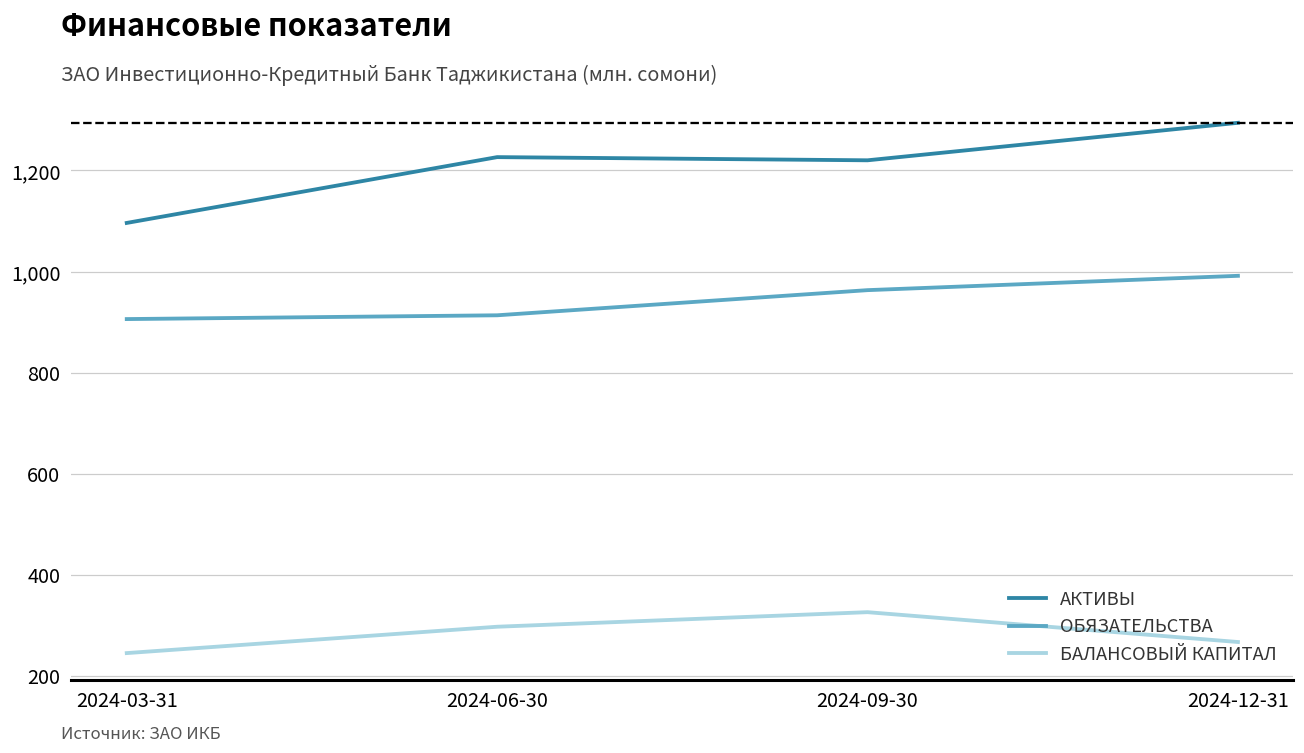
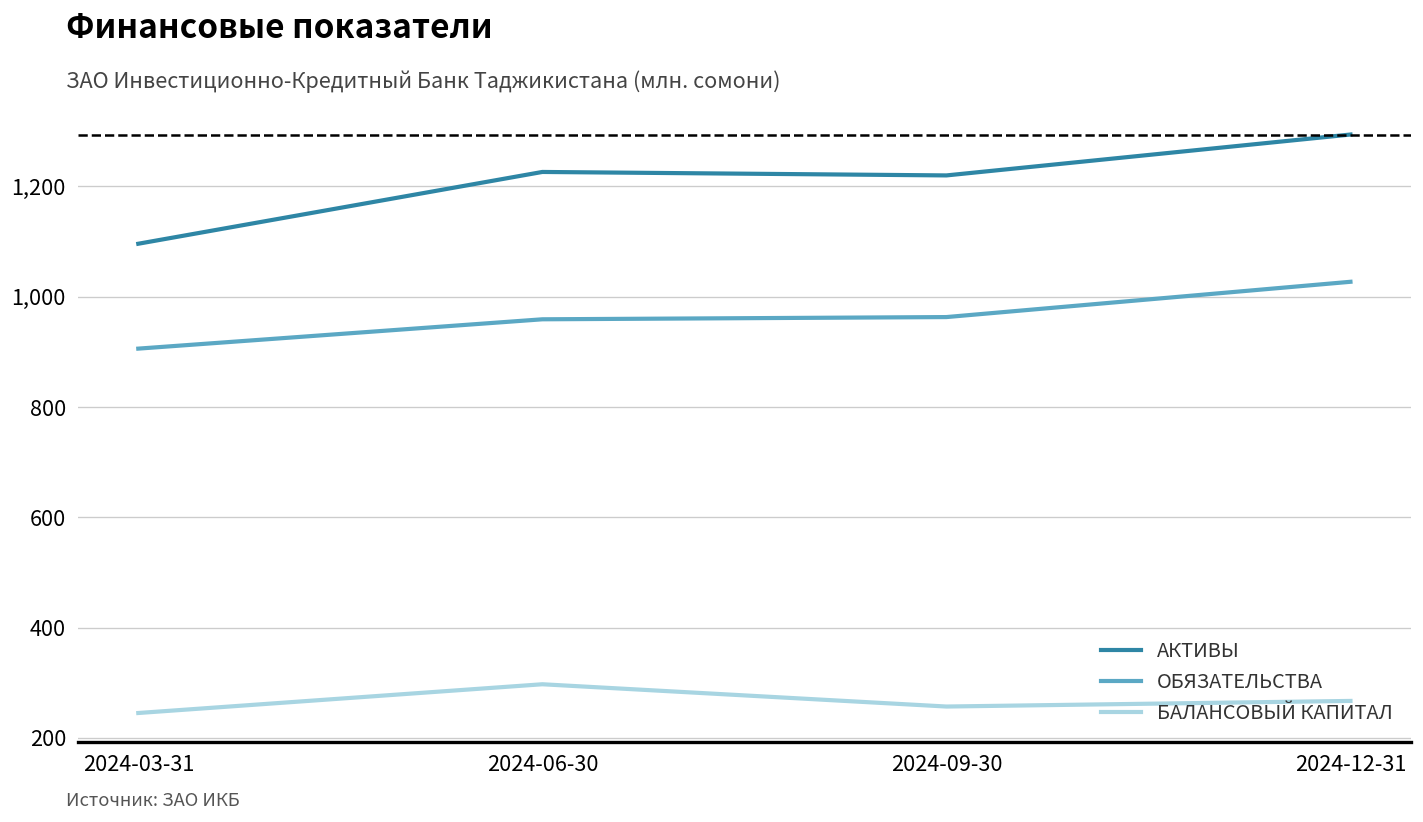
  {
    "АКТИВЫ": {
      "2024-03-31": "1,100",
      "2024-06-30": "1,230",
      "2024-09-30": "1,220",
      "2024-12-31": "1,290"
    },
    "ОБЯЗАТЕЛЬСТВА": {
      "2024-03-31": "910",
-     "2024-06-30": "910",
+     "2024-06-30": "960",
      "2024-09-30": "960",
-     "2024-12-31": "990"
+     "2024-12-31": "1,030"
    },
    "БАЛАНСОВЫЙ КАПИТАЛ": {
      "2024-03-31": "250",
      "2024-06-30": "300",
-     "2024-09-30": "330",
+     "2024-09-30": "260",
      "2024-12-31": "270"
    }
  }
